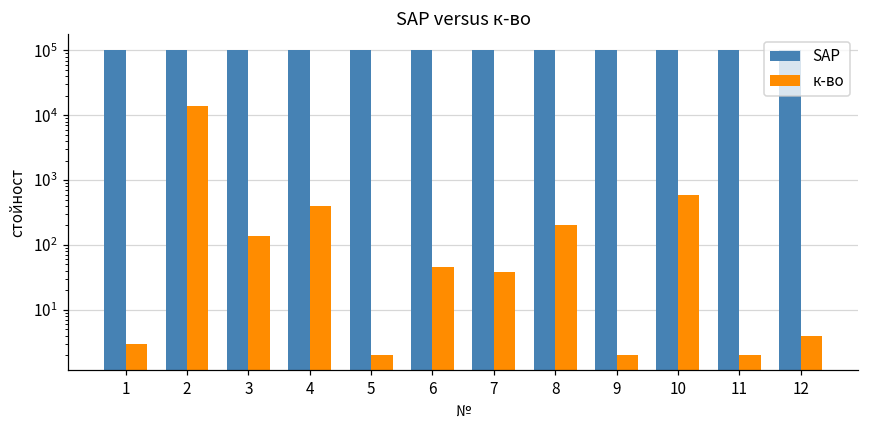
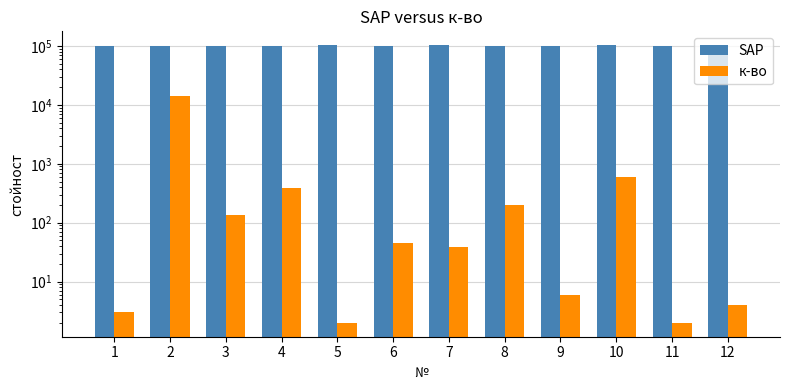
  {
    "SAP": {
      "1": 100000,
      "2": 100000,
      "3": 100000,
      "4": 100000,
      "5": 100000,
      "6": 100000,
      "7": 100000,
      "8": 100000,
      "9": 100000,
      "10": 100000,
      "11": 100000
    },
    "к-во": {
      "1": 3,
      "2": 14000,
      "3": 140,
      "4": 400,
      "5": 2,
      "6": 50,
      "7": 40,
      "8": 200,
-     "9": 2,
+     "9": 6,
      "10": 600,
      "11": 2,
      "12": 4
    }
  }
